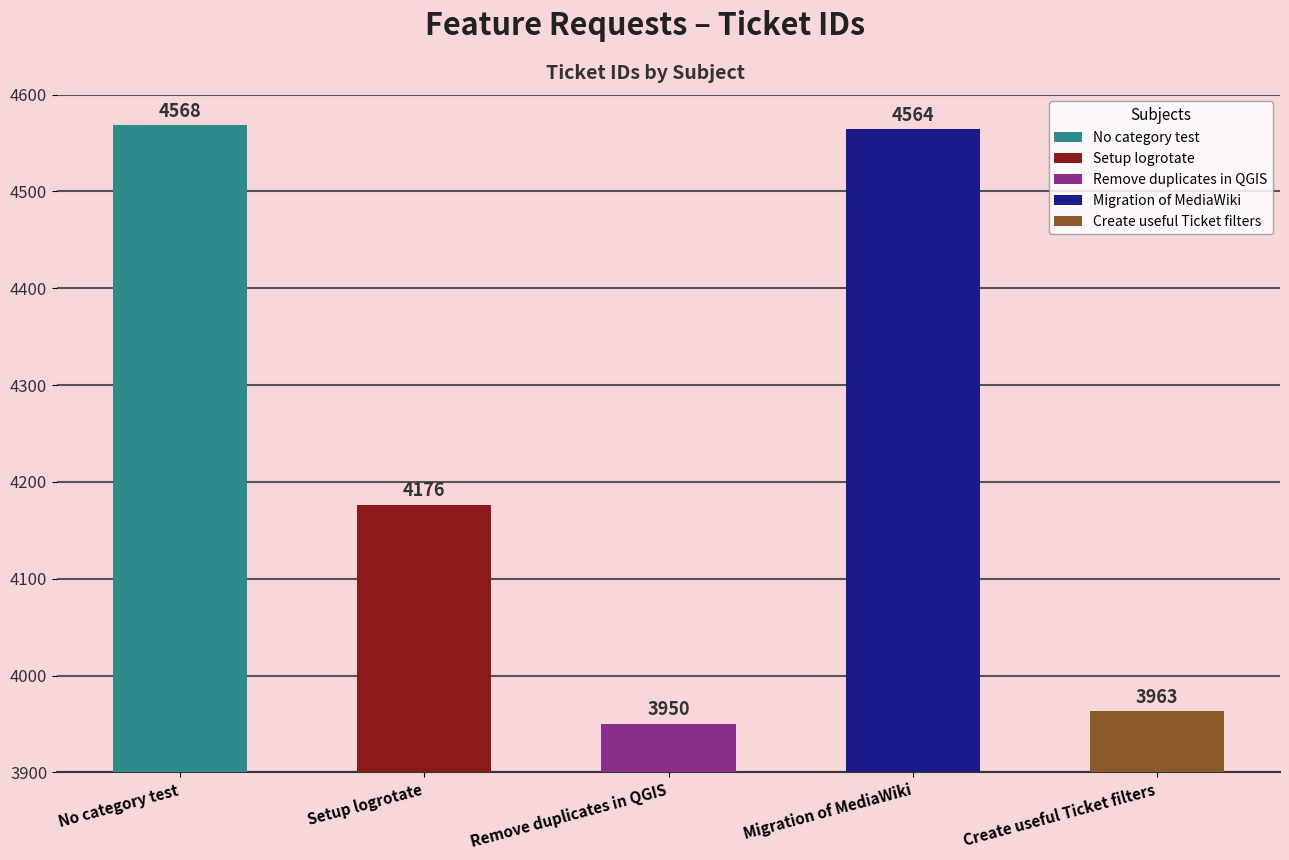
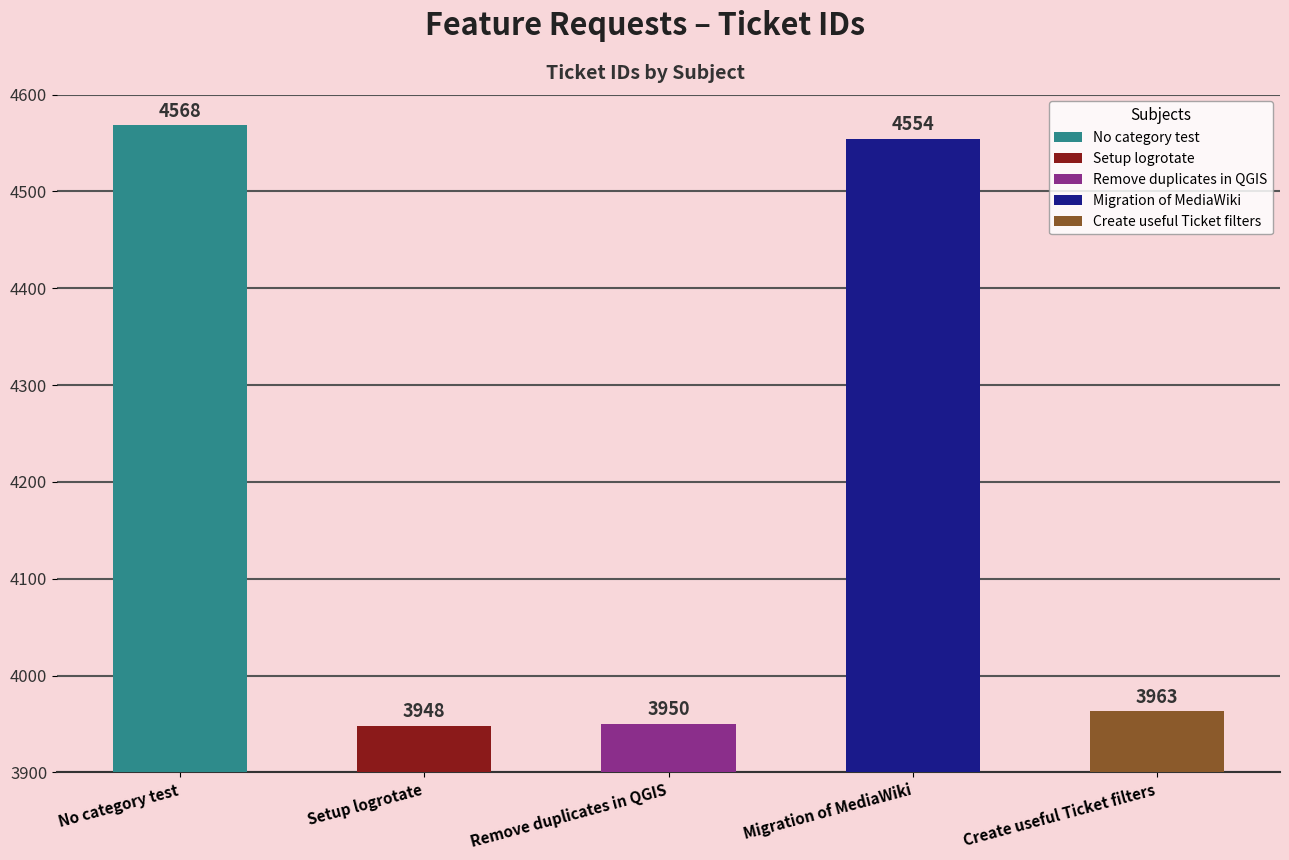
  {
    "No category test": 4568,
-   "Setup logrotate": 4176,
+   "Setup logrotate": 3948,
    "Remove duplicates in QGIS": 3950,
-   "Migration of MediaWiki": 4564,
+   "Migration of MediaWiki": 4554,
    "Create useful Ticket filters": 3963
  }
